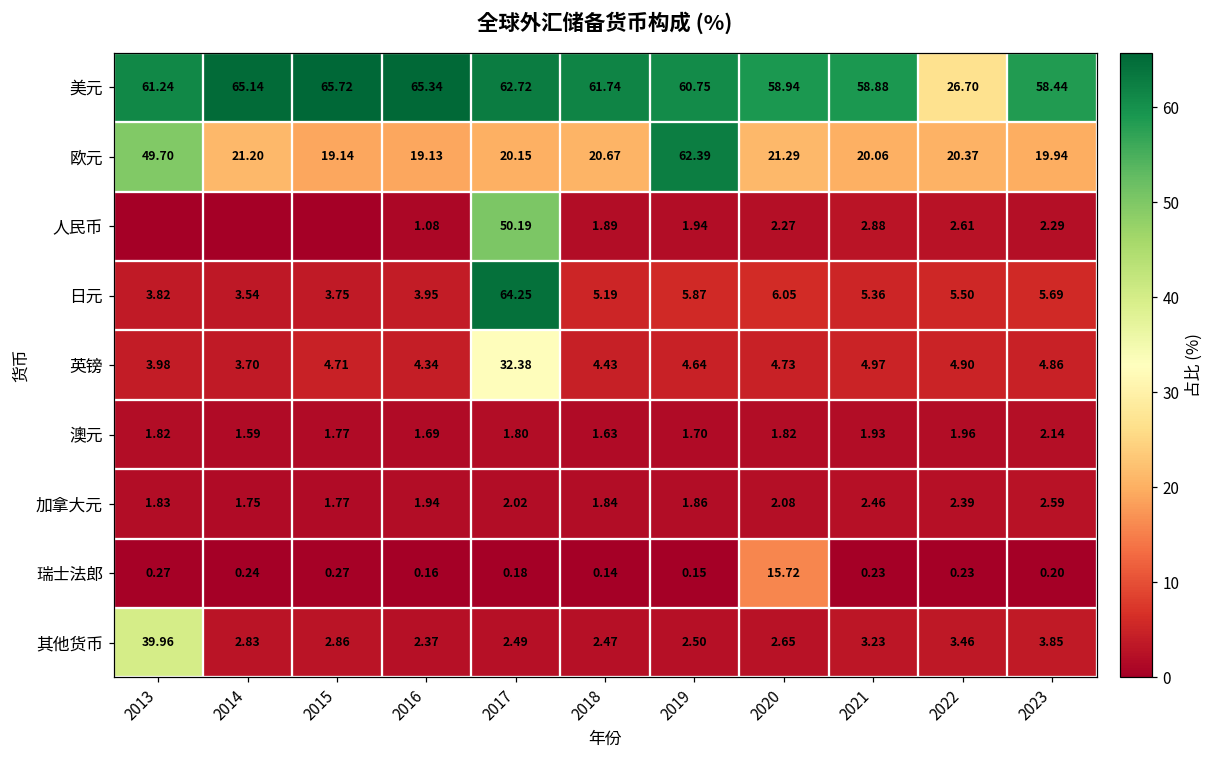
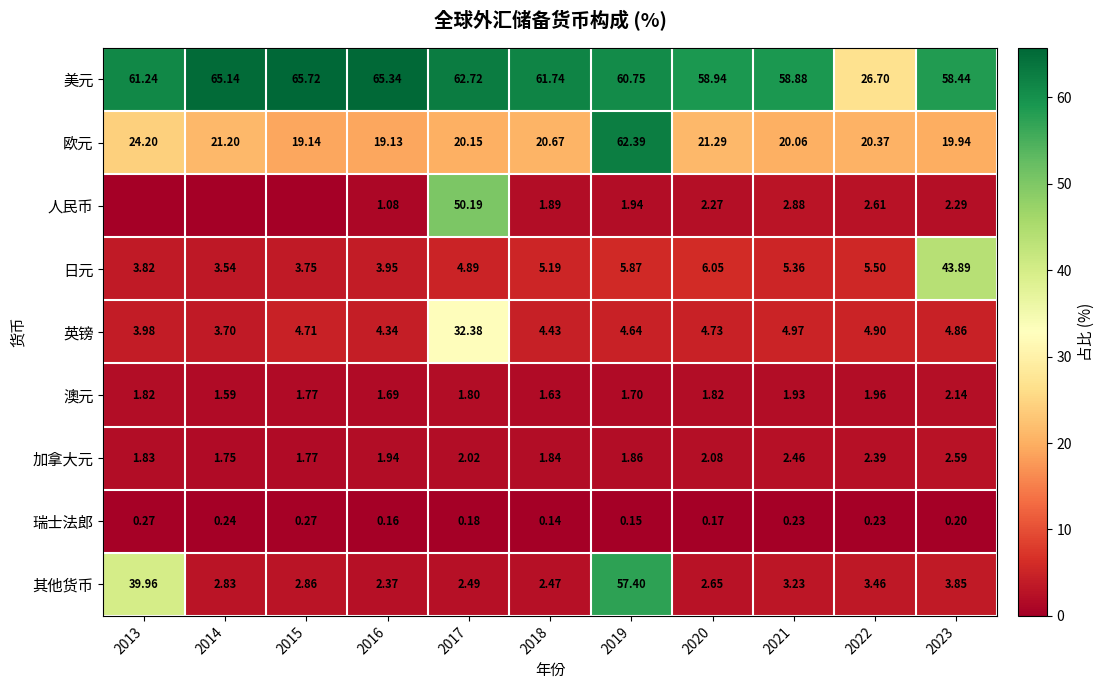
  {
    "美元": {
      "2013": 61.24,
      "2014": 65.14,
      "2015": 65.72,
      "2016": 65.34,
      "2017": 62.72,
      "2018": 61.74,
      "2019": 60.75,
      "2020": 58.94,
      "2021": 58.88,
      "2022": 26.70,
      "2023": 58.44
    },
    "欧元": {
-     "2013": 49.70,
+     "2013": 24.20,
      "2014": 21.20,
      "2015": 19.14,
      "2016": 19.13,
      "2017": 20.15,
      "2018": 20.67,
      "2019": 62.39,
      "2020": 21.29,
      "2021": 20.06,
      "2022": 20.37,
      "2023": 19.94
    },
    "人民币": {
      "2016": 1.08,
      "2017": 50.19,
      "2018": 1.89,
      "2019": 1.94,
      "2020": 2.27,
      "2021": 2.88,
      "2022": 2.61,
      "2023": 2.29
    },
    "日元": {
      "2013": 3.82,
      "2014": 3.54,
      "2015": 3.75,
      "2016": 3.95,
-     "2017": 64.25,
+     "2017": 4.89,
      "2018": 5.19,
      "2019": 5.87,
      "2020": 6.05,
      "2021": 5.36,
      "2022": 5.50,
-     "2023": 5.69
+     "2023": 43.89
    },
    "英镑": {
      "2013": 3.98,
      "2014": 3.70,
      "2015": 4.71,
      "2016": 4.34,
      "2017": 32.38,
      "2018": 4.43,
      "2019": 4.64,
      "2020": 4.73,
      "2021": 4.97,
      "2022": 4.90,
      "2023": 4.86
    },
    "澳元": {
      "2013": 1.82,
      "2014": 1.59,
      "2015": 1.77,
      "2016": 1.69,
      "2017": 1.80,
      "2018": 1.63,
      "2019": 1.70,
      "2020": 1.82,
      "2021": 1.93,
      "2022": 1.96,
      "2023": 2.14
    },
    "加拿大元": {
      "2013": 1.83,
      "2014": 1.75,
      "2015": 1.77,
      "2016": 1.94,
      "2017": 2.02,
      "2018": 1.84,
      "2019": 1.86,
      "2020": 2.08,
      "2021": 2.46,
      "2022": 2.39,
      "2023": 2.59
    },
    "瑞士法郎": {
      "2013": 0.27,
      "2014": 0.24,
      "2015": 0.27,
      "2016": 0.16,
      "2017": 0.18,
      "2018": 0.14,
      "2019": 0.15,
-     "2020": 15.72,
+     "2020": 0.17,
      "2021": 0.23,
      "2022": 0.23,
      "2023": 0.20
    },
    "其他货币": {
      "2013": 39.96,
      "2014": 2.83,
      "2015": 2.86,
      "2016": 2.37,
      "2017": 2.49,
      "2018": 2.47,
-     "2019": 2.50,
+     "2019": 57.40,
      "2020": 2.65,
      "2021": 3.23,
      "2022": 3.46,
      "2023": 3.85
    }
  }
